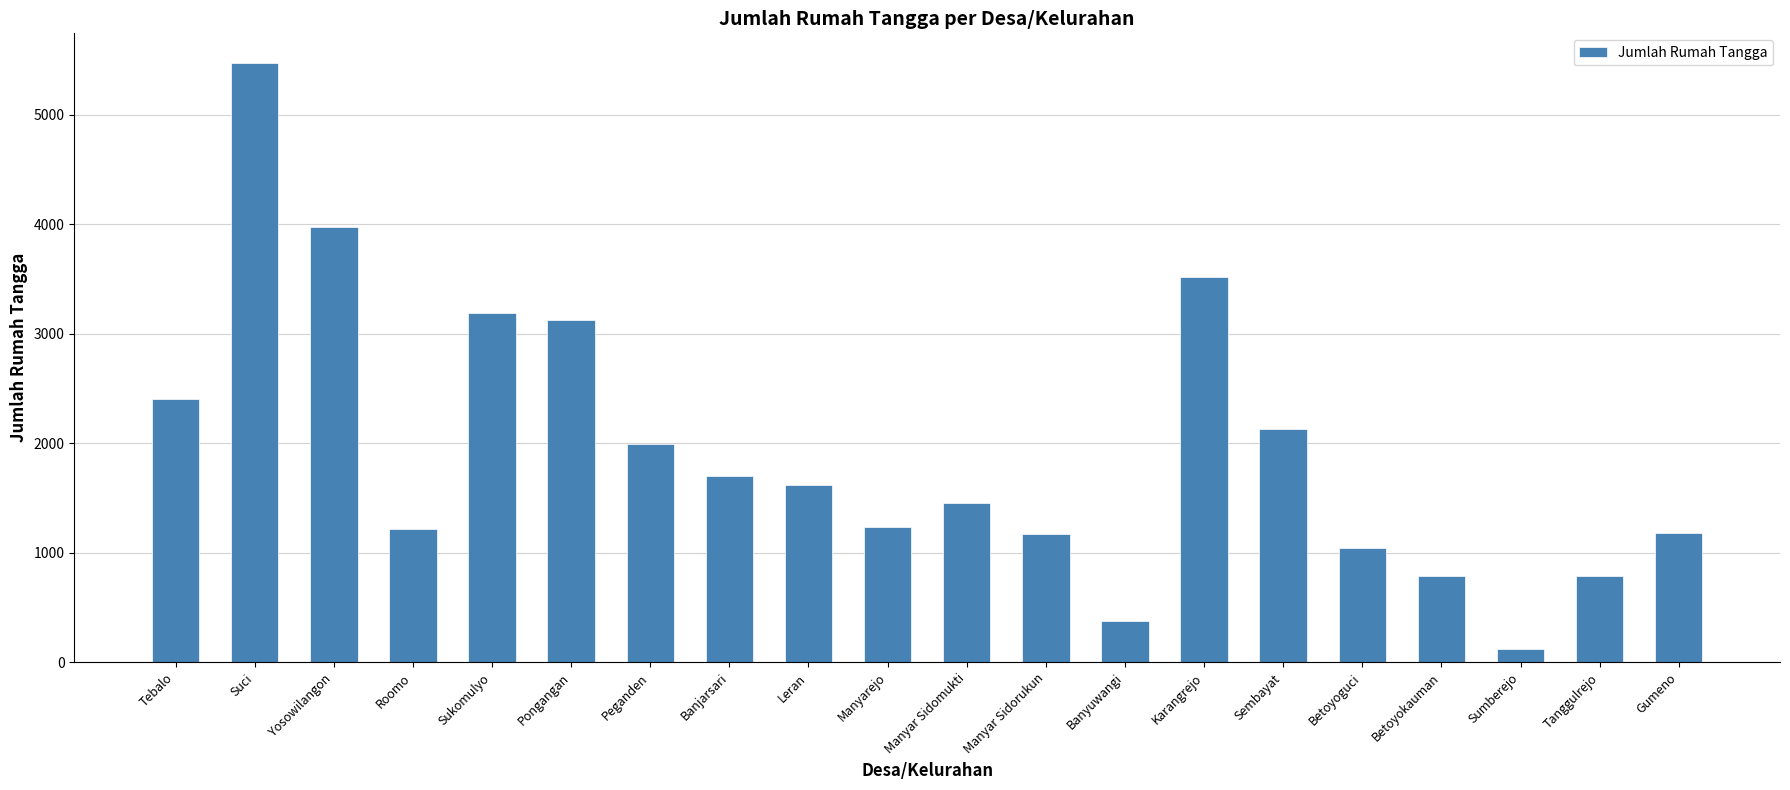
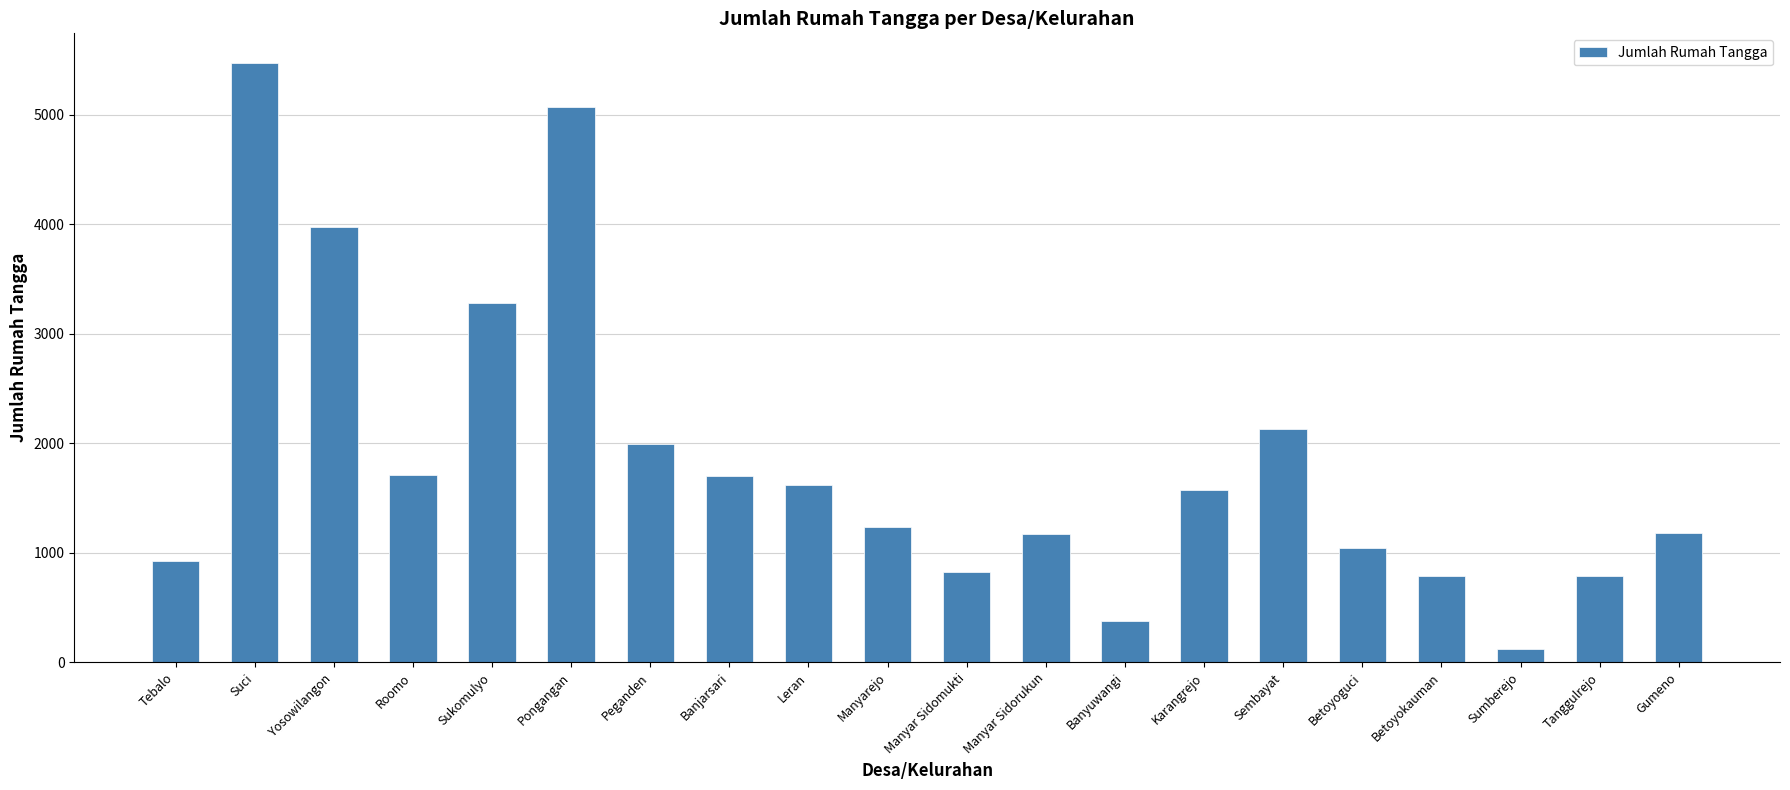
  {
-   "Tebalo": 2400,
+   "Tebalo": 920,
    "Suci": 5470,
    "Yosowilangon": 3970,
-   "Roomo": 1220,
-   "Sukomulyo": 3190,
-   "Pongangan": 3130,
+   "Roomo": 1710,
+   "Sukomulyo": 3280,
+   "Pongangan": 5070,
    "Peganden": 1990,
    "Banjarsari": 1700,
    "Leran": 1620,
    "Manyarejo": 1230,
-   "Manyar Sidomukti": 1460,
+   "Manyar Sidomukti": 820,
    "Manyar Sidorukun": 1180,
    "Banyuwangi": 380,
-   "Karangrejo": 3520,
+   "Karangrejo": 1570,
    "Sembayat": 2130,
    "Betoyoguci": 1040,
    "Betoyokauman": 790,
    "Sumberejo": 120,
    "Tanggulrejo": 790,
    "Gumeno": 1180
  }
